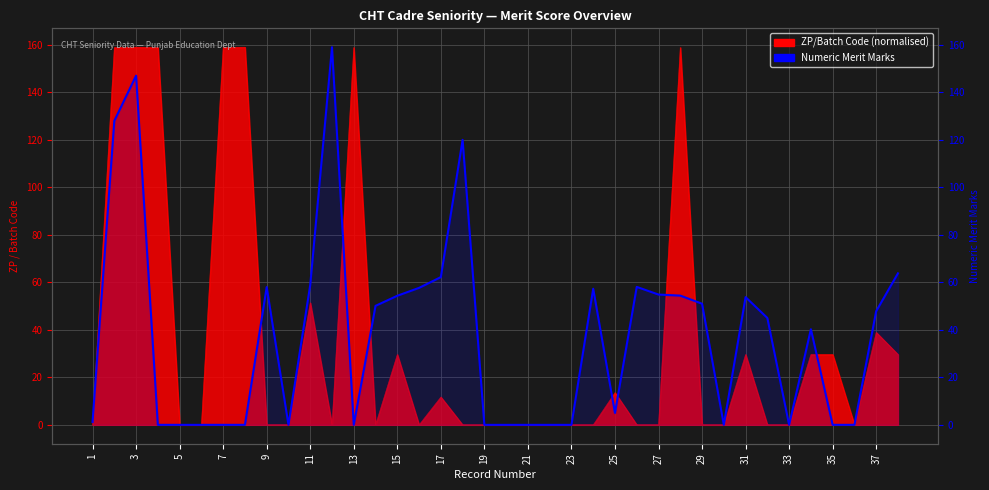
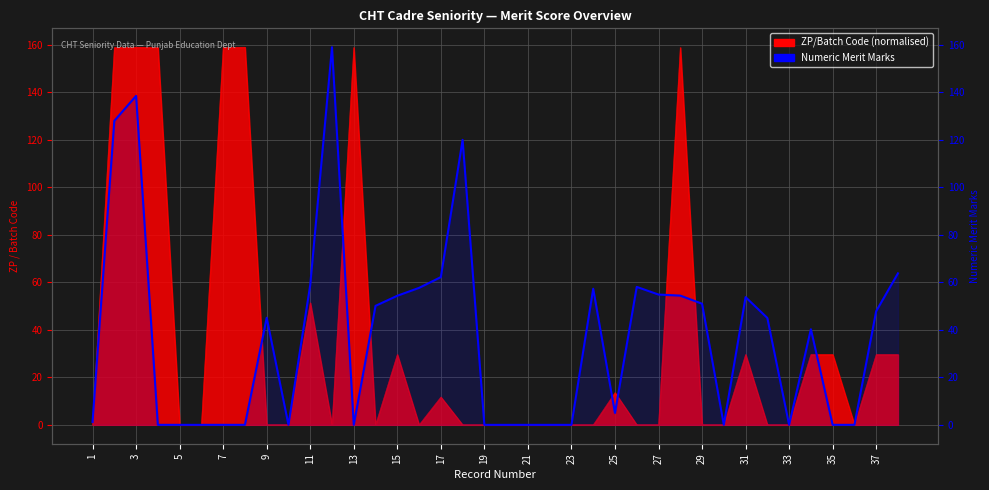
  {
    "ZP/Batch Code (normalised)": {
      "1": 0,
      "3": 159,
      "5": 0,
      "7": 159,
      "9": 0,
      "11": 51,
      "13": 159,
      "15": 30,
      "17": 12,
      "19": 0,
      "21": 0,
      "23": 0,
      "25": 14,
      "27": 0,
      "29": 0,
      "31": 30,
      "33": 0,
      "35": 30,
-     "37": 39
+     "37": 30
    },
    "Numeric Merit Marks": {
      "1": 1,
-     "3": 147,
+     "3": 139,
      "5": 0,
      "7": 0,
-     "9": 58,
+     "9": 45,
      "11": 59,
      "13": 0,
      "15": 54,
      "17": 62,
      "19": 0,
      "21": 0,
      "23": 0,
      "25": 5,
      "27": 55,
      "29": 51,
      "31": 54,
      "33": 0,
      "35": 0,
      "37": 48
    }
  }
